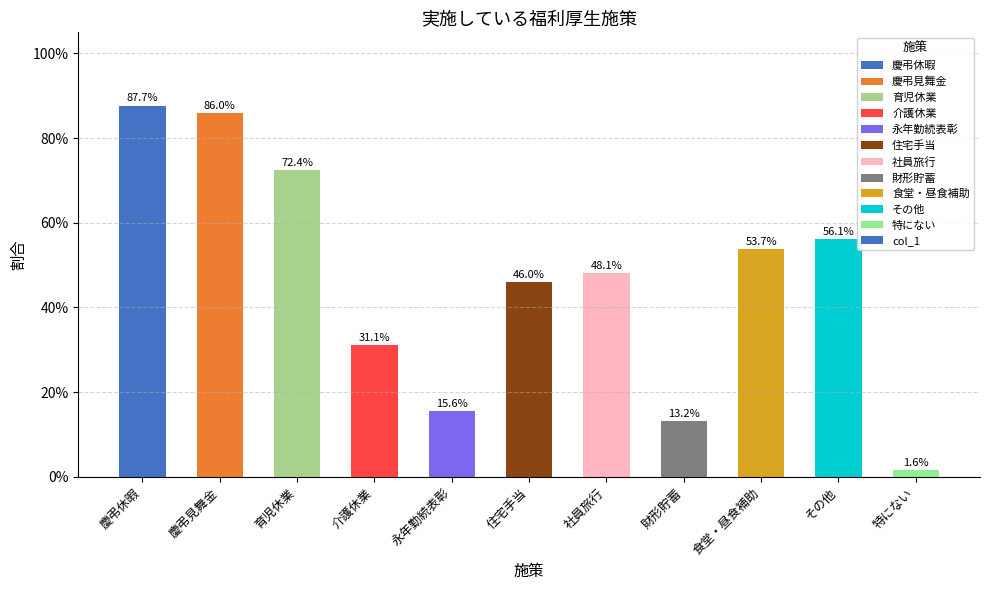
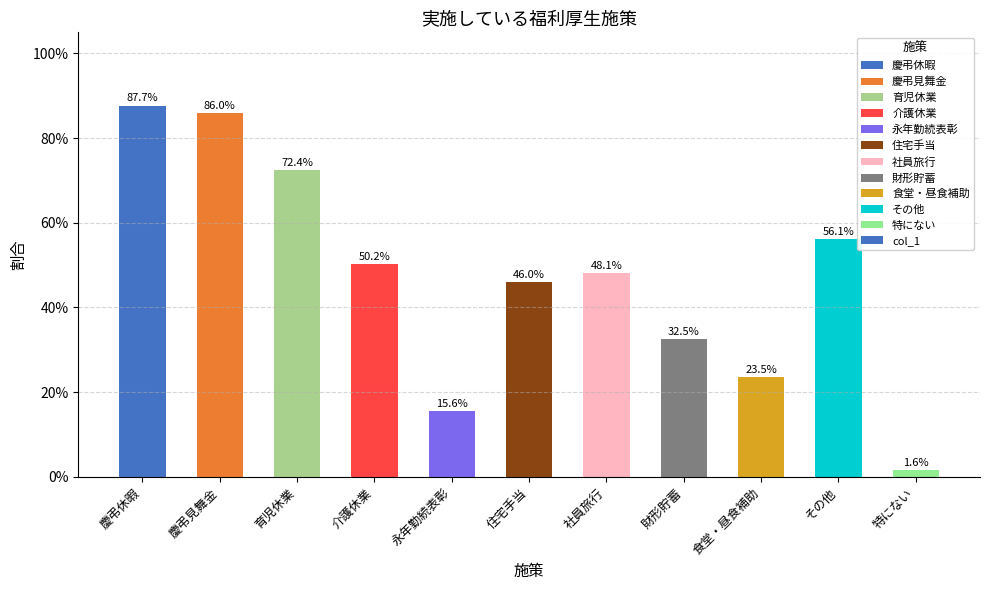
  {
    "慶弔休暇": "87.7%",
    "慶弔見舞金": "86.0%",
    "育児休業": "72.4%",
-   "介護休業": "31.1%",
+   "介護休業": "50.2%",
    "永年勤続表彰": "15.6%",
    "住宅手当": "46.0%",
    "社員旅行": "48.1%",
-   "財形貯蓄": "13.2%",
-   "食堂・昼食補助": "53.7%",
+   "財形貯蓄": "32.5%",
+   "食堂・昼食補助": "23.5%",
    "その他": "56.1%",
    "特にない": "1.6%"
  }
